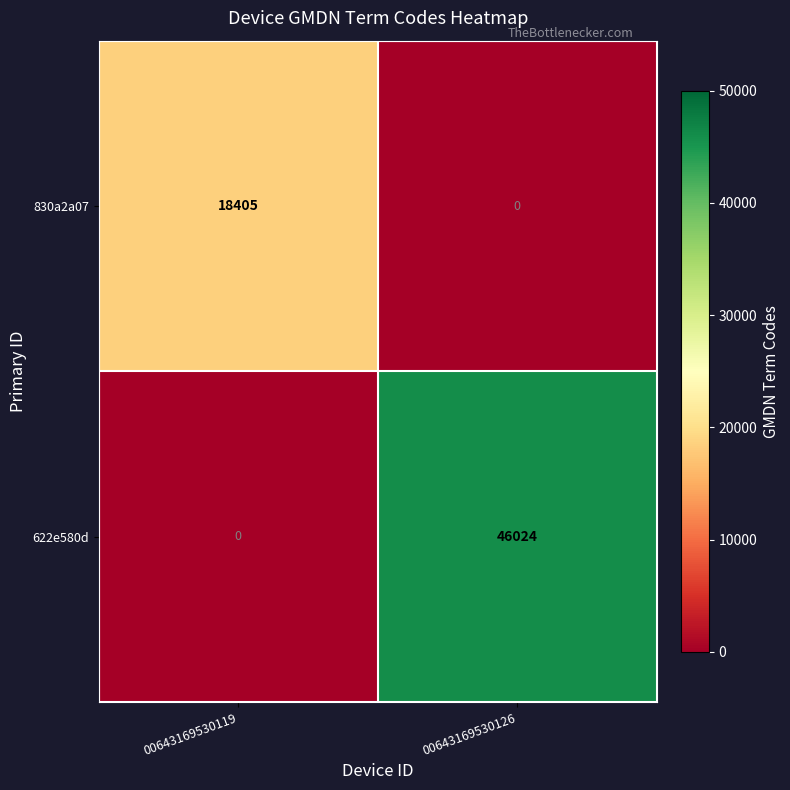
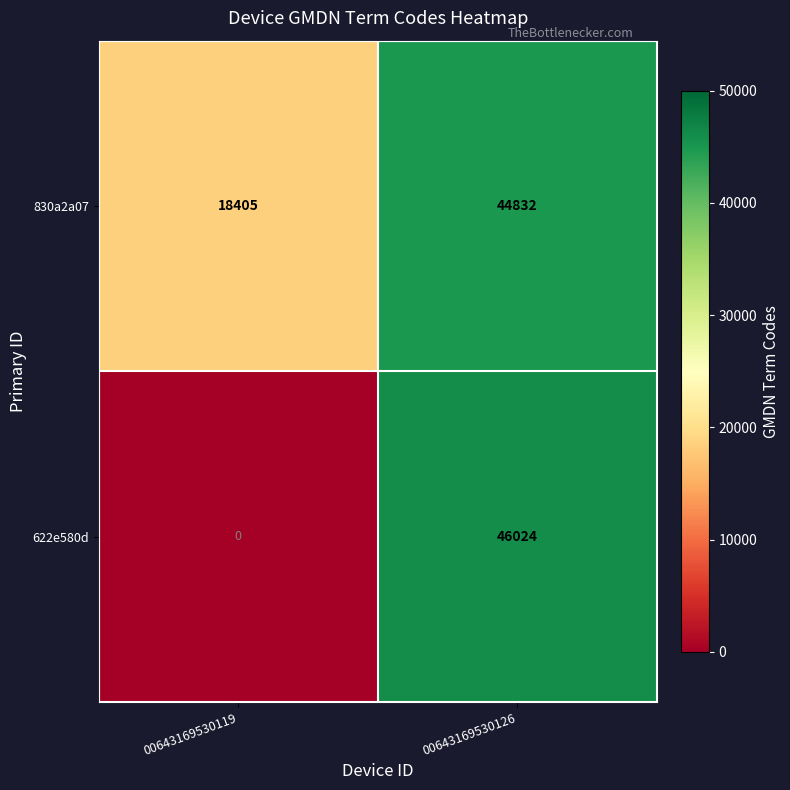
  {
    "830a2a07": {
      "00643169530119": 18405,
-     "00643169530126": 0
+     "00643169530126": 44832
    },
    "622e580d": {
      "00643169530119": 0,
      "00643169530126": 46024
    }
  }
